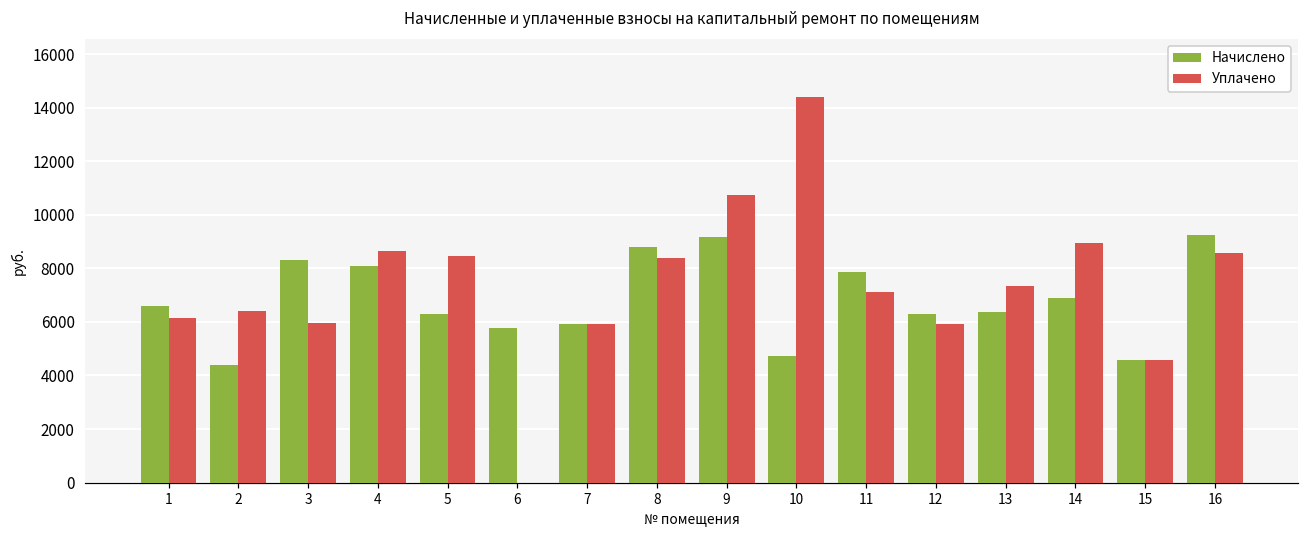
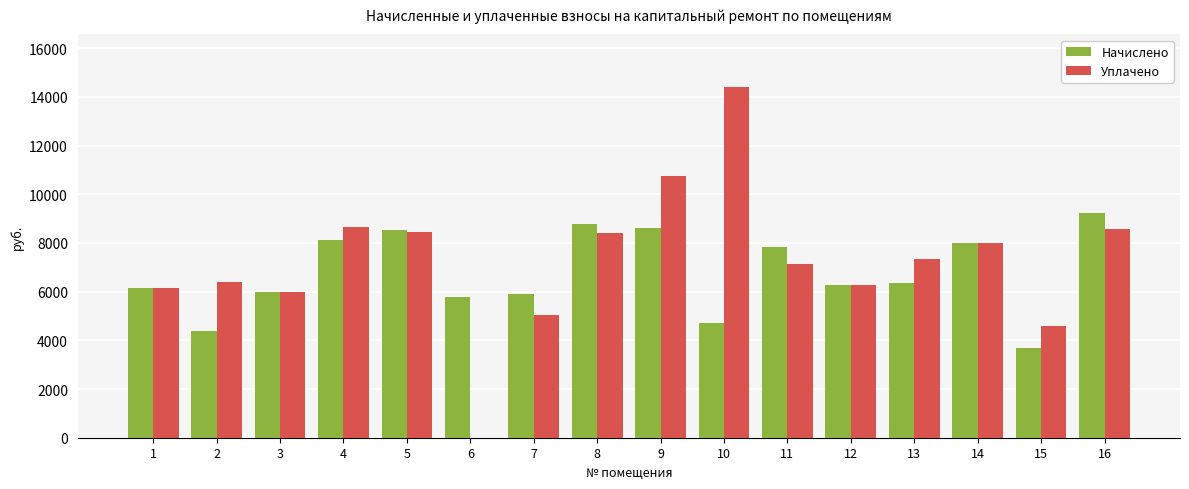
  {
    "Начислено": {
-     "1": 6600,
+     "1": 6100,
      "2": 4400,
-     "3": 8300,
+     "3": 6000,
      "4": 8100,
-     "5": 6300,
+     "5": 8500,
      "6": 5800,
      "7": 5900,
      "8": 8800,
-     "9": 9200,
+     "9": 8600,
      "10": 4700,
      "11": 7800,
      "12": 6300,
      "13": 6400,
-     "14": 6900,
-     "15": 4600,
+     "14": 8000,
+     "15": 3700,
      "16": 9200
    },
    "Уплачено": {
      "1": 6100,
      "2": 6400,
      "3": 6000,
      "4": 8700,
      "5": 8500,
      "6": 0,
-     "7": 5900,
+     "7": 5100,
      "8": 8400,
      "9": 10700,
      "10": 14400,
      "11": 7100,
-     "12": 5900,
+     "12": 6300,
      "13": 7400,
-     "14": 9000,
+     "14": 8000,
      "15": 4600,
      "16": 8600
    }
  }
